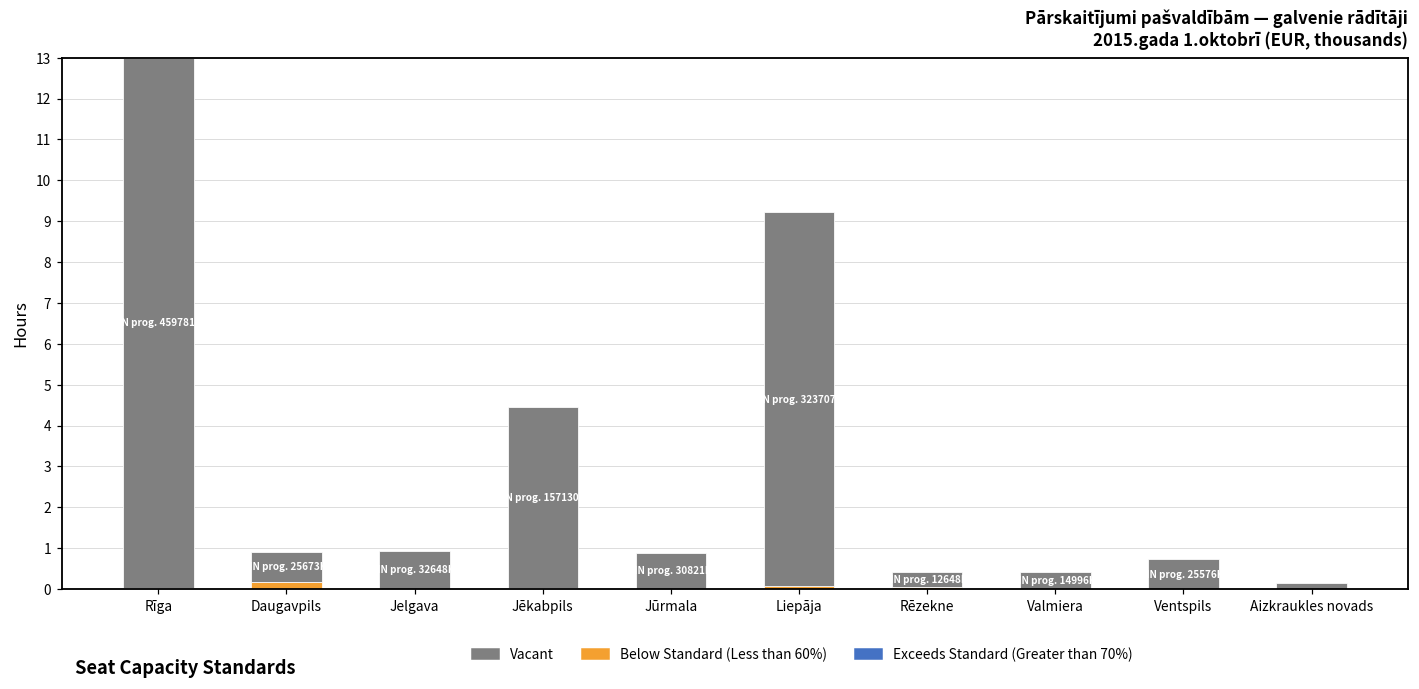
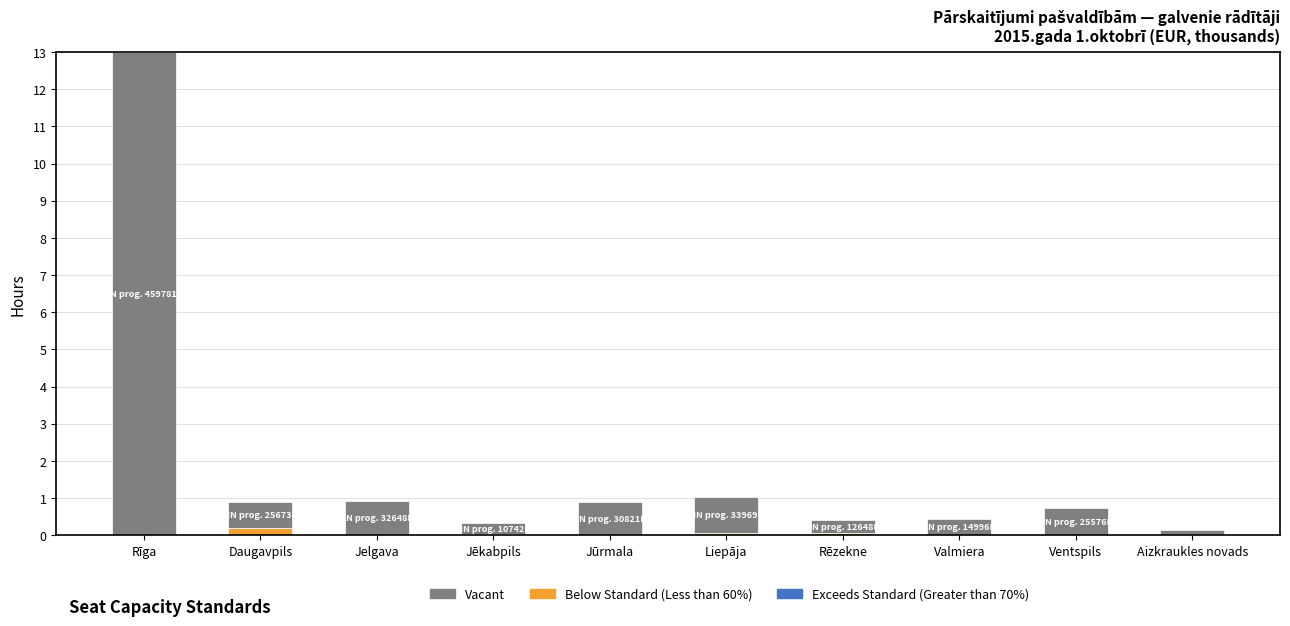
  {
    "Below Standard (Less than 60%)": {
      "Rīga": "0.0",
      "Daugavpils": "0.2",
      "Jelgava": "0.0",
      "Jūrmala": "0.0",
      "Valmiera": "0.0",
      "Ventspils": "0.0",
      "Aizkraukles novads": "0.0"
    },
    "Vacant": {
-     "Jēkabpils": "157130K",
-     "Liepāja": "323707K"
+     "Jēkabpils": "10742K",
+     "Liepāja": "33969K"
    }
  }
